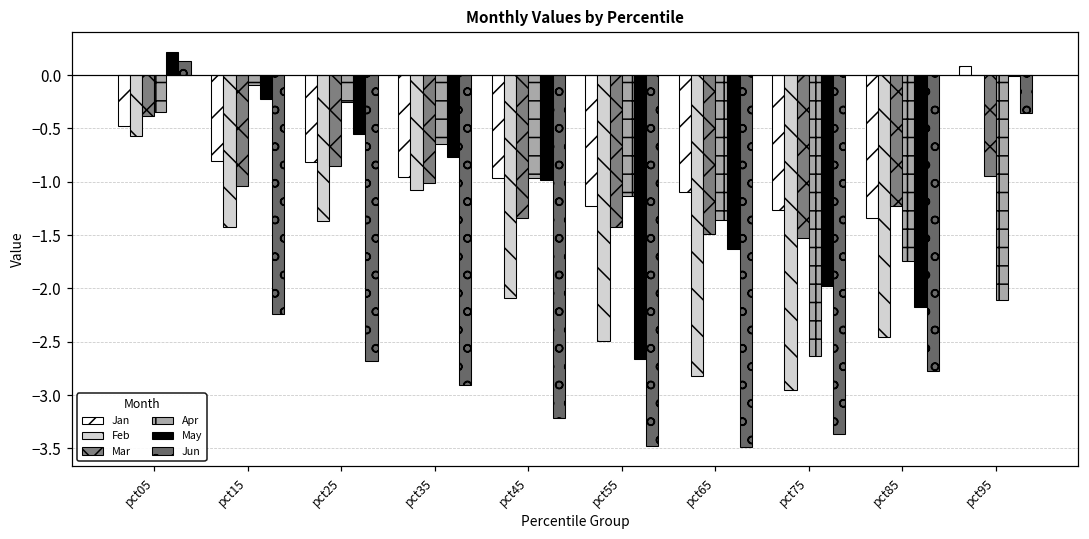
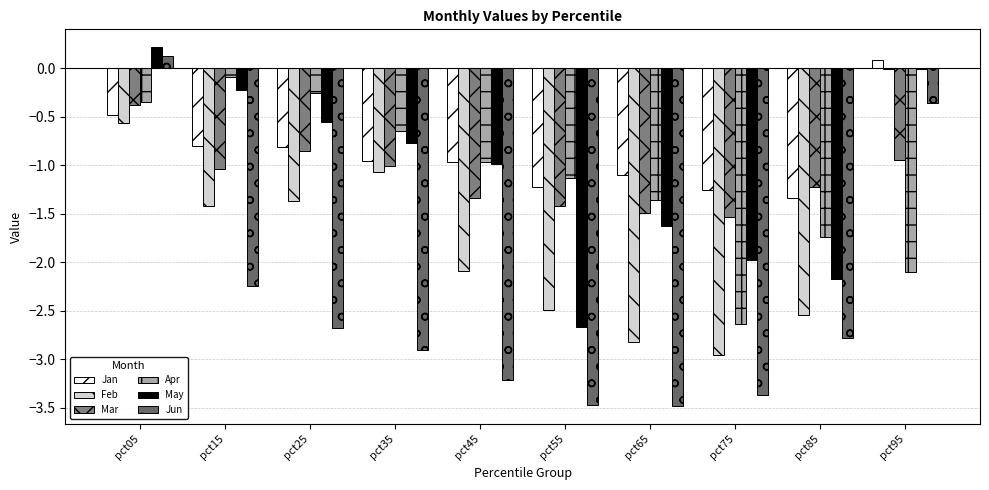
  {
    "Jan": {
      "pct05": -0.5,
      "pct15": -0.8,
      "pct25": -0.8,
      "pct35": -1.0,
      "pct45": -1.0,
      "pct55": -1.2,
      "pct65": -1.1,
      "pct75": -1.3,
      "pct85": -1.3,
      "pct95": 0.1
    },
    "Feb": {
      "pct05": -0.6,
      "pct15": -1.4,
      "pct25": -1.4,
      "pct35": -1.1,
      "pct45": -2.1,
      "pct55": -2.5,
      "pct65": -2.8,
      "pct75": -3.0,
-     "pct85": -2.45
+     "pct85": -2.54
    },
    "Apr": {
      "pct05": -0.3,
      "pct15": -0.1,
      "pct25": -0.3,
      "pct35": -0.6,
      "pct45": -1.0,
      "pct55": -1.1,
      "pct65": -1.4,
      "pct75": -2.6,
      "pct85": -1.7,
      "pct95": -2.1
    },
    "May": {
      "pct05": 0.2,
      "pct15": -0.2,
      "pct25": -0.6,
      "pct35": -0.8,
      "pct45": -1.0,
      "pct55": -2.7,
      "pct65": -1.6,
      "pct75": -2.0,
      "pct85": -2.2
    }
  }
